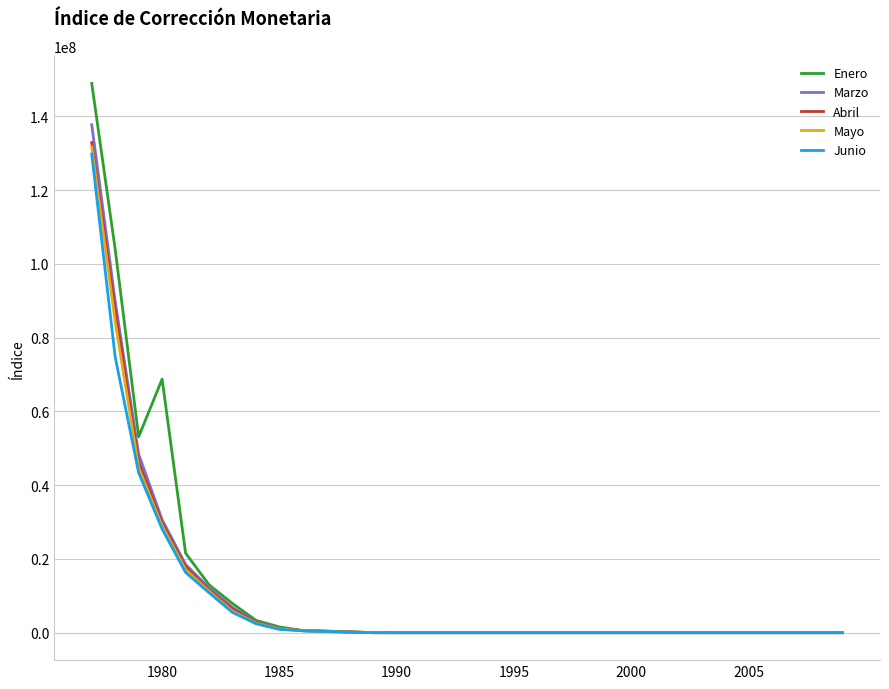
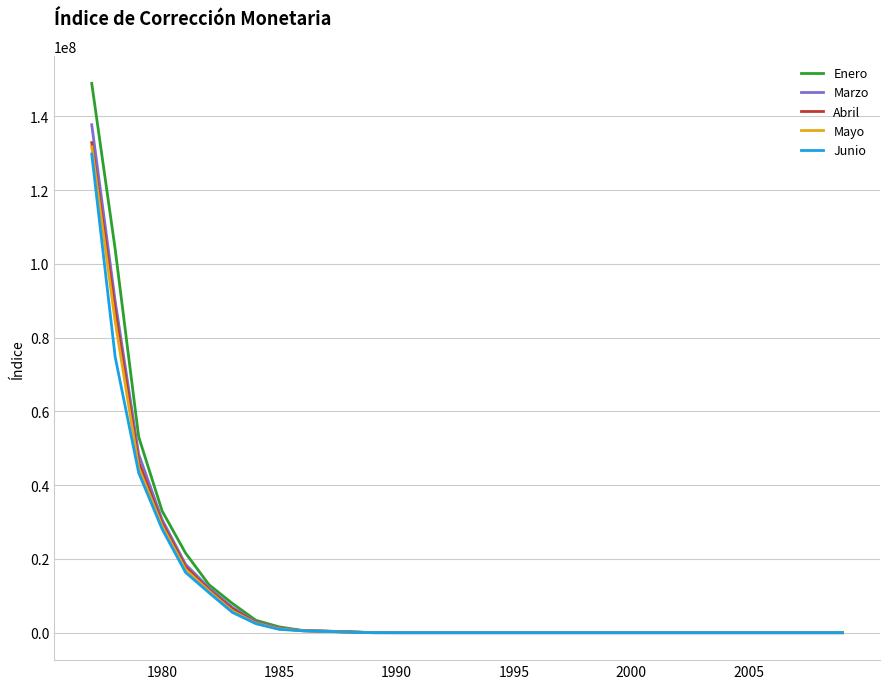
  {
    "Enero": {
-     "1980": 69000000
+     "1980": 33000000
    },
    "Marzo": {
      "1980": 31000000
    },
    "Abril": {
      "1980": 30000000
    },
    "Mayo": {
      "1980": 29000000
    },
    "Junio": {
      "1980": 28000000
    }
  }
